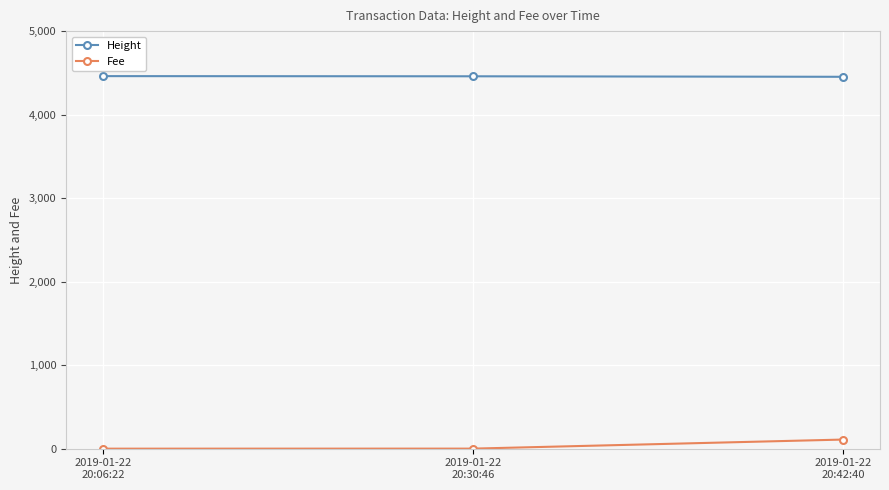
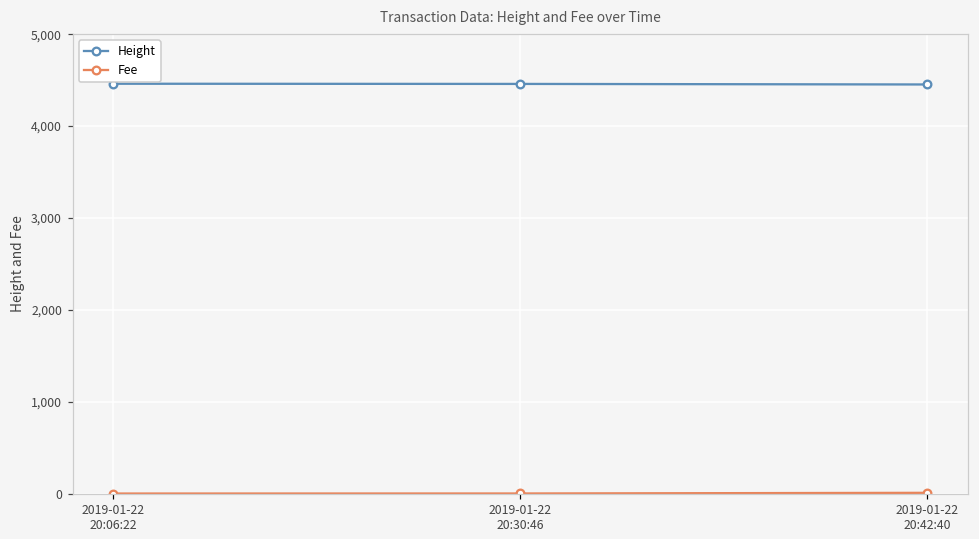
  {
    "Height": {
      "2019-01-22 20:06:22": "4,500",
      "2019-01-22 20:30:46": "4,500",
      "2019-01-22 20:42:40": "4,500"
    },
    "Fee": {
      "2019-01-22 20:06:22": "0",
      "2019-01-22 20:30:46": "0",
-     "2019-01-22 20:42:40": "100"
+     "2019-01-22 20:42:40": "0"
    }
  }
